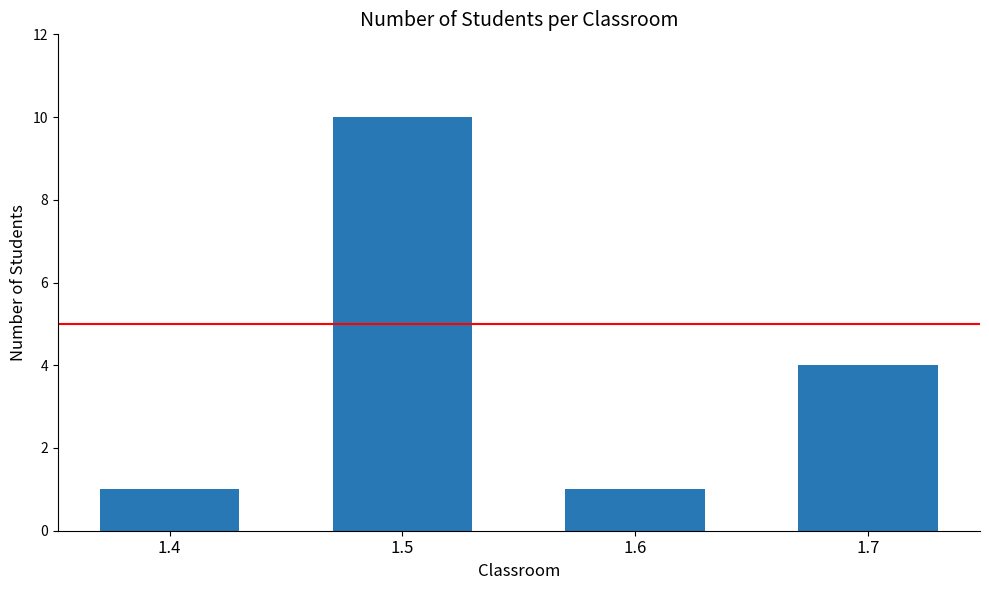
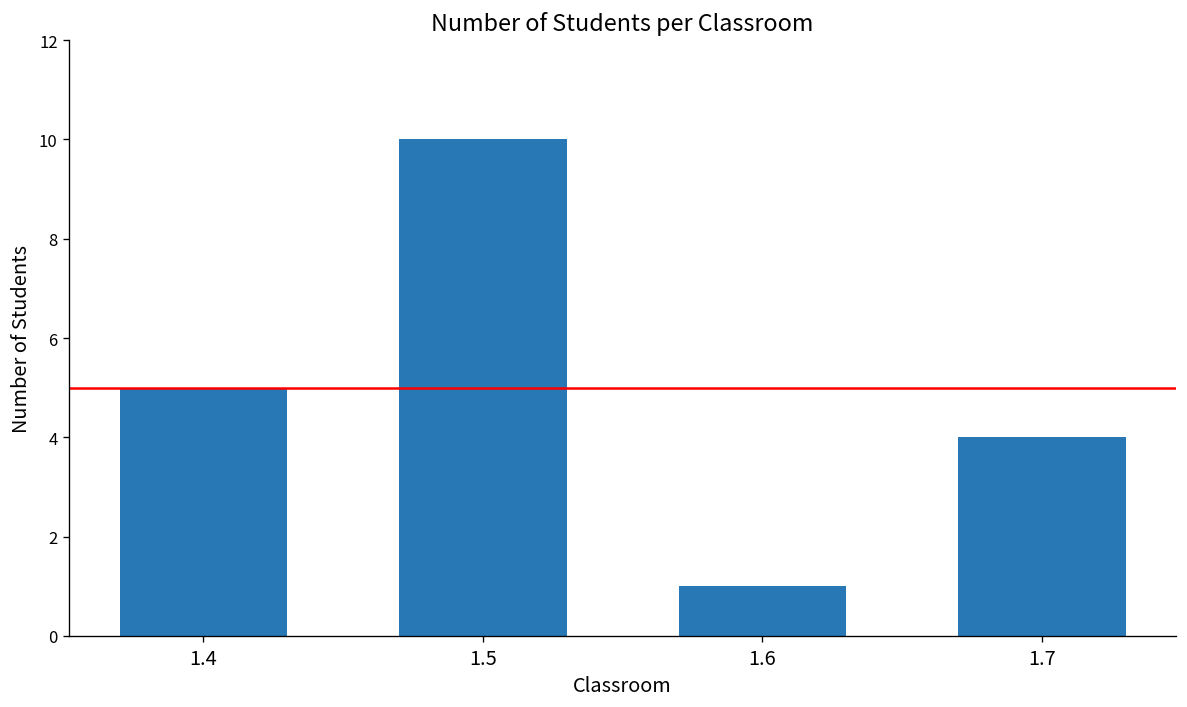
  {
-   "1.4": 1,
+   "1.4": 5,
    "1.5": 10,
    "1.6": 1,
    "1.7": 4
  }
